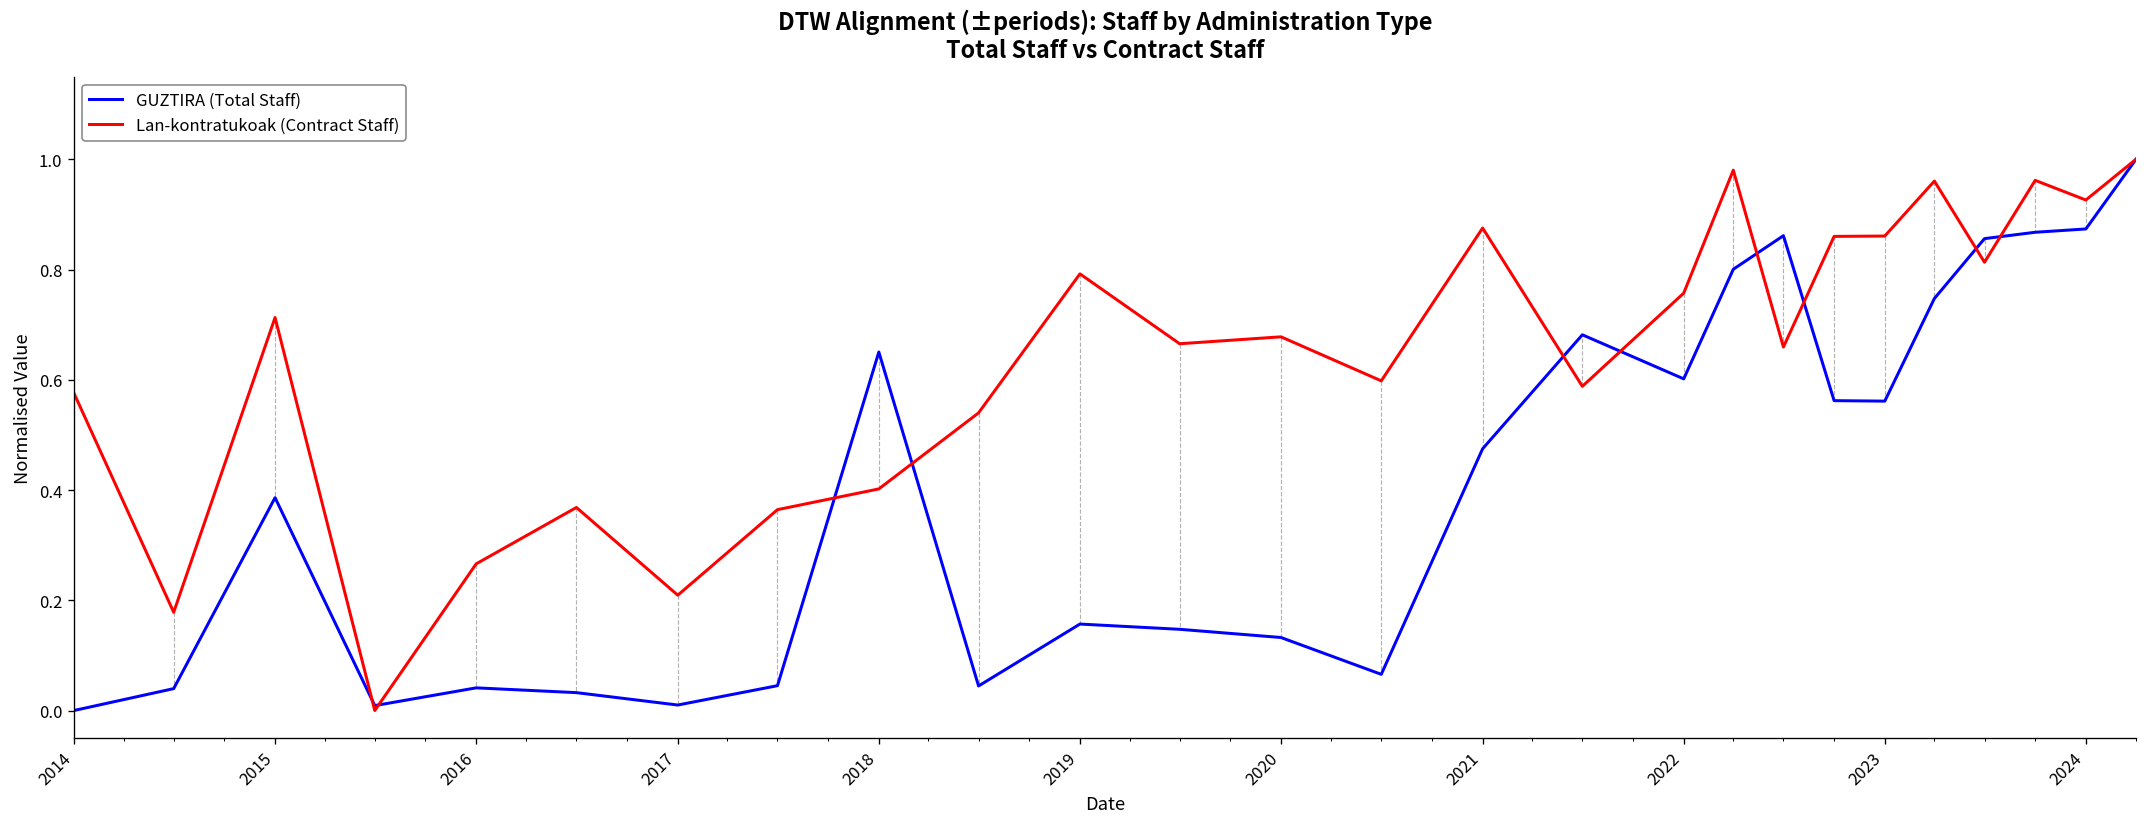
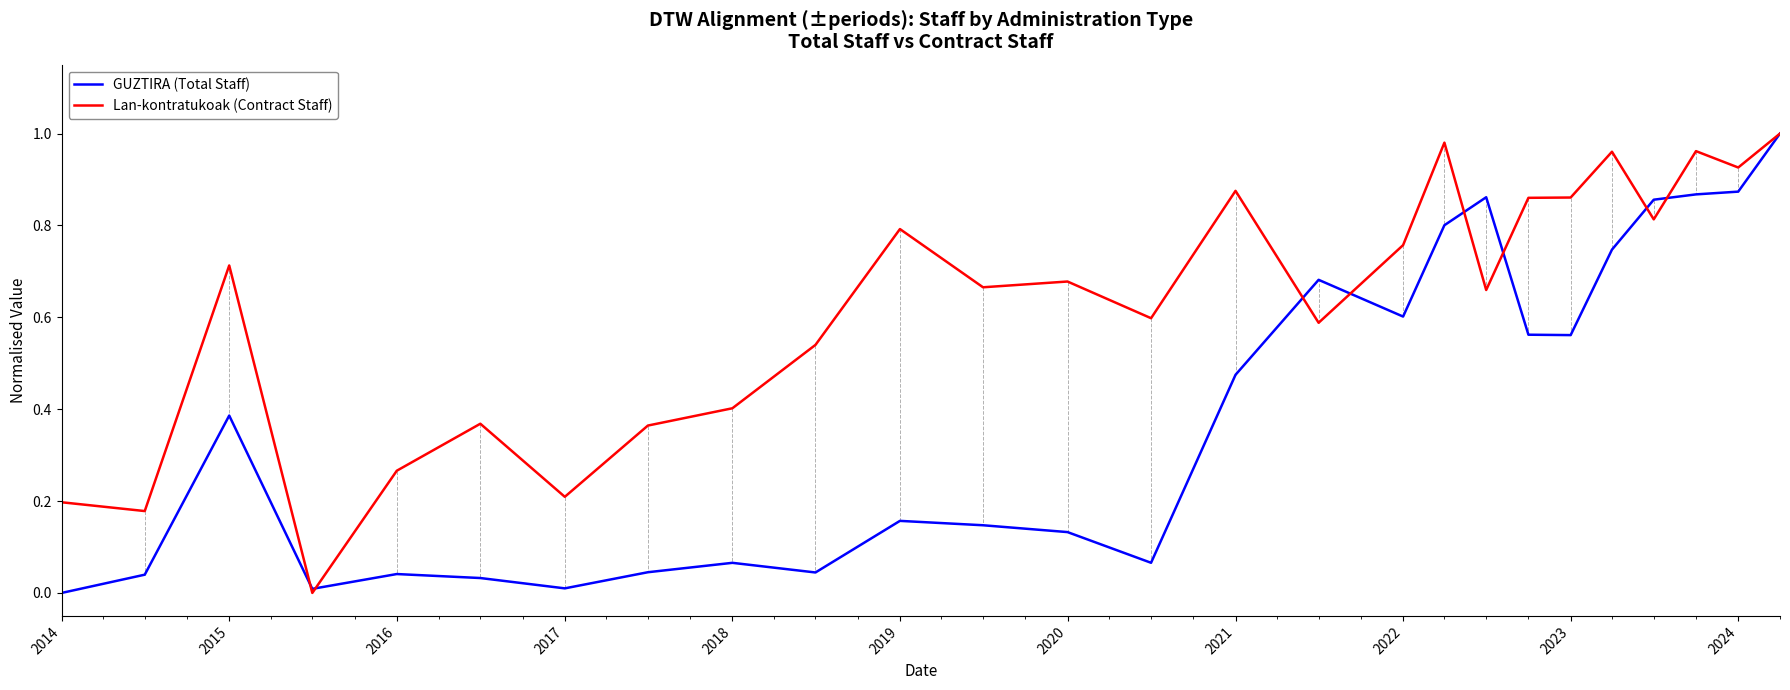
  {
    "GUZTIRA (Total Staff)": {
-     "2018": 0.65
+     "2018": 0.07
    },
    "Lan-kontratukoak (Contract Staff)": {
-     "2014": 0.58
+     "2014": 0.20
    }
  }
